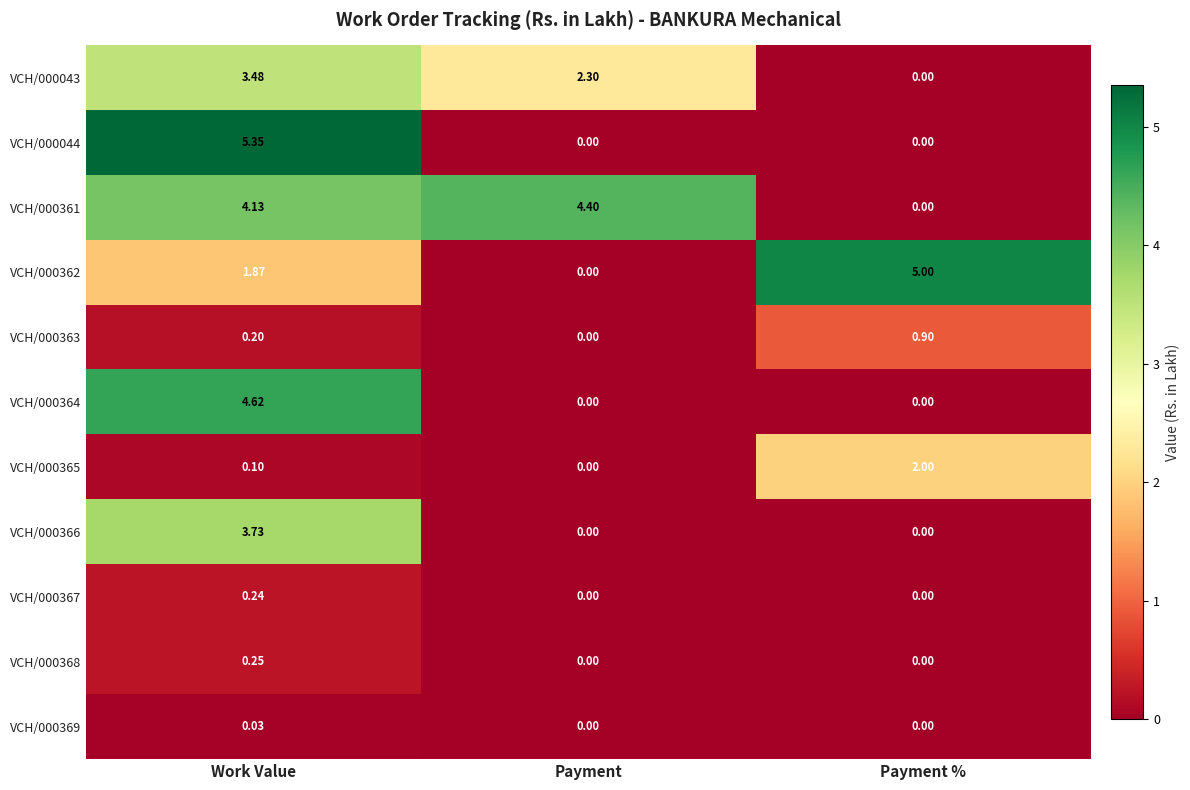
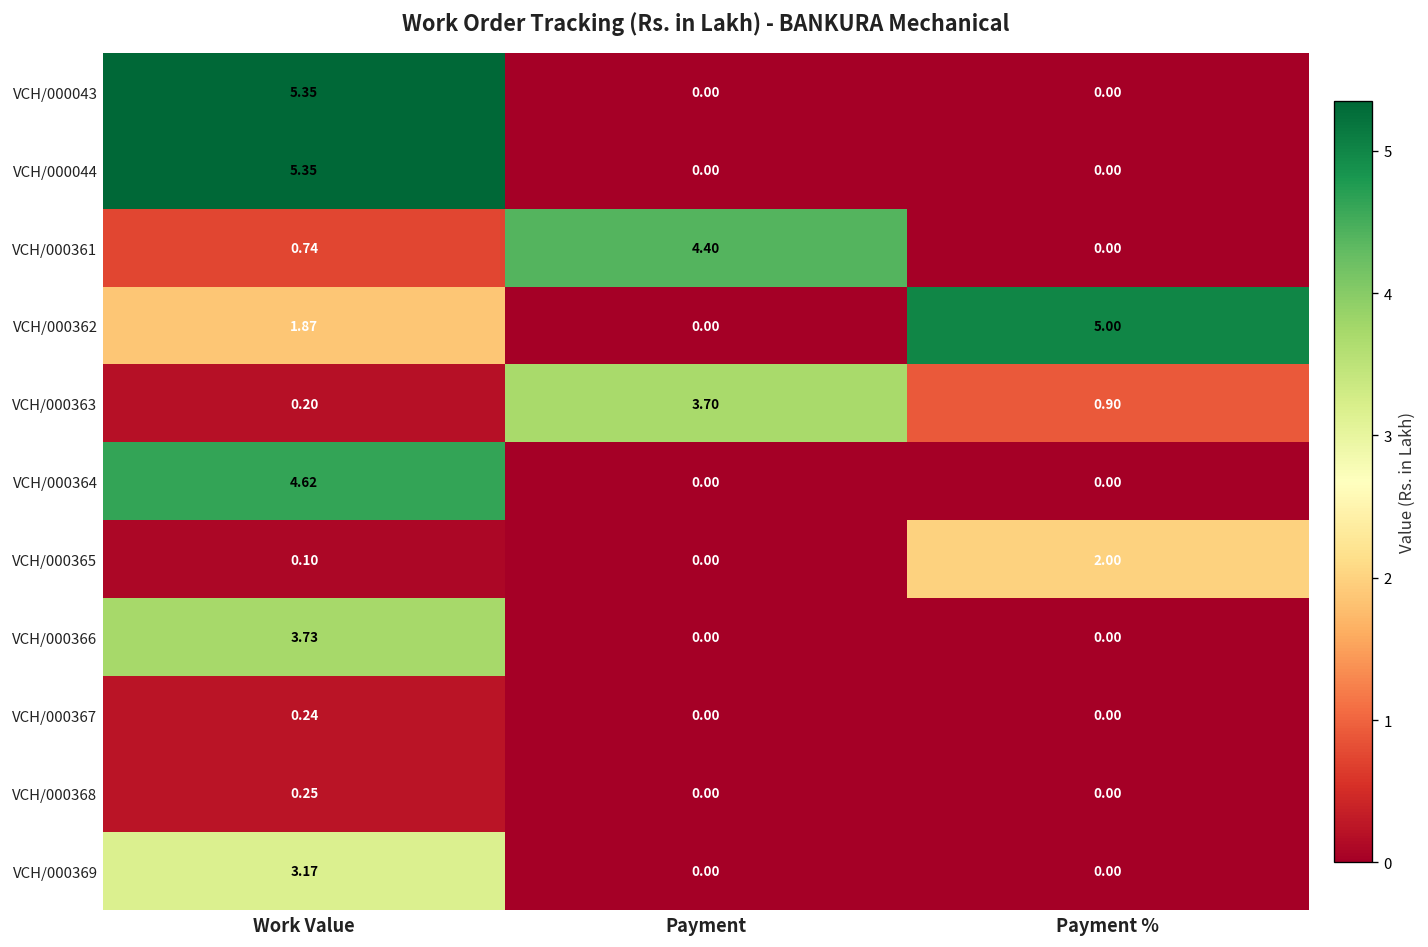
  {
    "VCH/000043": {
-     "Work Value": 3.48,
-     "Payment": 2.30,
+     "Work Value": 5.35,
+     "Payment": 0.00,
      "Payment %": 0.00
    },
    "VCH/000044": {
      "Work Value": 5.35,
      "Payment": 0.00,
      "Payment %": 0.00
    },
    "VCH/000361": {
-     "Work Value": 4.13,
+     "Work Value": 0.74,
      "Payment": 4.40,
      "Payment %": 0.00
    },
    "VCH/000362": {
      "Work Value": 1.87,
      "Payment": 0.00,
      "Payment %": 5.00
    },
    "VCH/000363": {
      "Work Value": 0.20,
-     "Payment": 0.00,
+     "Payment": 3.70,
      "Payment %": 0.90
    },
    "VCH/000364": {
      "Work Value": 4.62,
      "Payment": 0.00,
      "Payment %": 0.00
    },
    "VCH/000365": {
      "Work Value": 0.10,
      "Payment": 0.00,
      "Payment %": 2.00
    },
    "VCH/000366": {
      "Work Value": 3.73,
      "Payment": 0.00,
      "Payment %": 0.00
    },
    "VCH/000367": {
      "Work Value": 0.24,
      "Payment": 0.00,
      "Payment %": 0.00
    },
    "VCH/000368": {
      "Work Value": 0.25,
      "Payment": 0.00,
      "Payment %": 0.00
    },
    "VCH/000369": {
-     "Work Value": 0.03,
+     "Work Value": 3.17,
      "Payment": 0.00,
      "Payment %": 0.00
    }
  }
